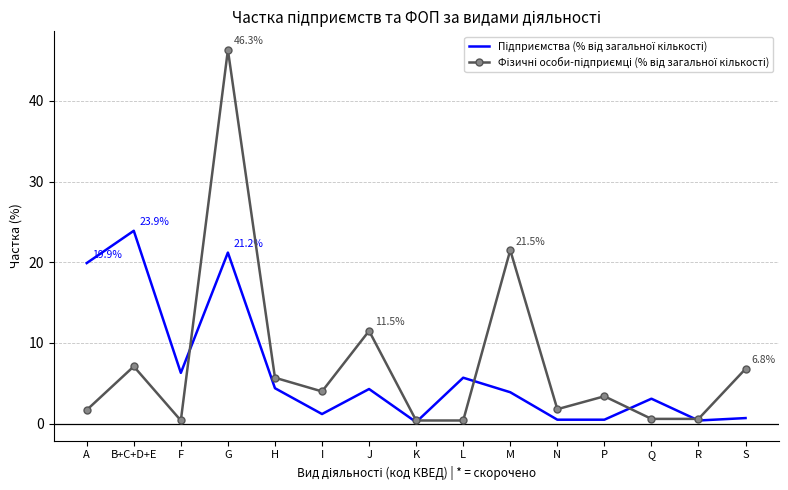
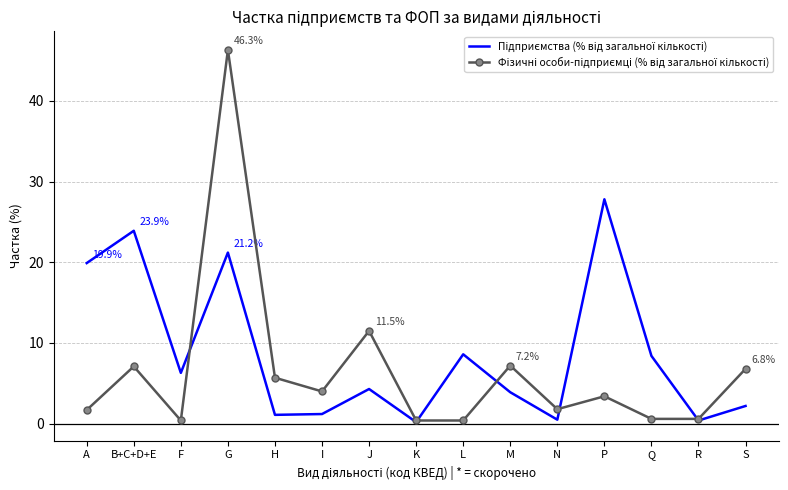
  {
    "Підприємства (% від загальної кількості)": {
      "F": "6",
-     "H": "4",
+     "H": "1",
      "I": "1",
      "J": "4",
-     "L": "6",
+     "L": "9",
      "M": "4",
      "N": "1",
-     "P": "1",
-     "Q": "3",
-     "S": "1"
+     "P": "28",
+     "Q": "8",
+     "S": "2"
    },
    "Фізичні особи-підприємці (% від загальної кількості)": {
      "G": "46.3%",
      "J": "11.5%",
-     "M": "21.5%",
+     "M": "7.2%",
      "S": "6.8%"
    }
  }
